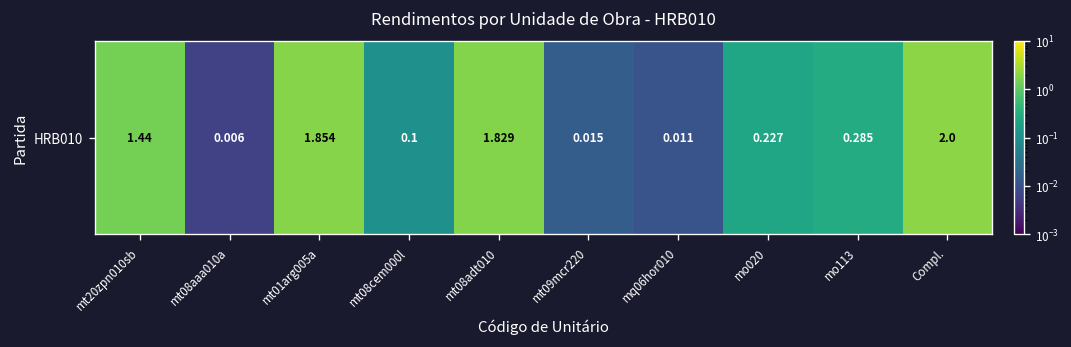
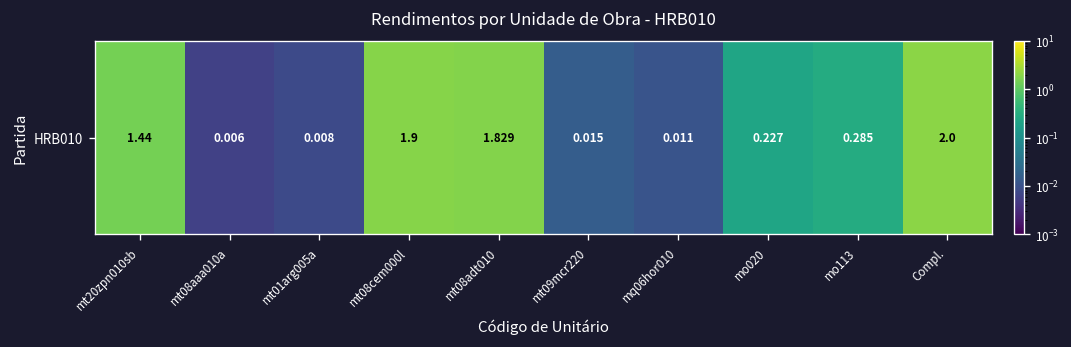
  {
    "HRB010": {
      "mt20zpn010sb": 1.44,
      "mt08aaa010a": 0.006,
-     "mt01arg005a": 1.854,
-     "mt08cem000l": 0.1,
+     "mt01arg005a": 0.008,
+     "mt08cem000l": 1.9,
      "mt08adt010": 1.829,
      "mt09mcr220": 0.015,
      "mq06hor010": 0.011,
      "mo020": 0.227,
      "mo113": 0.285,
      "Compl.": 2.0
    }
  }
